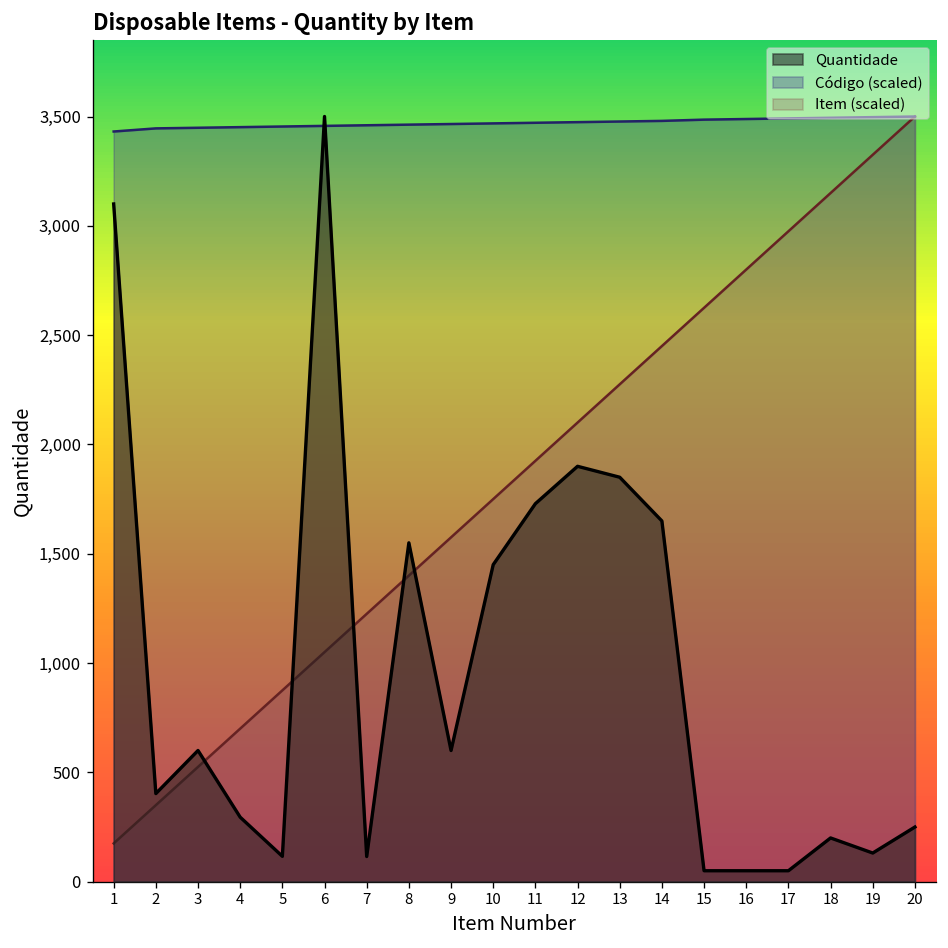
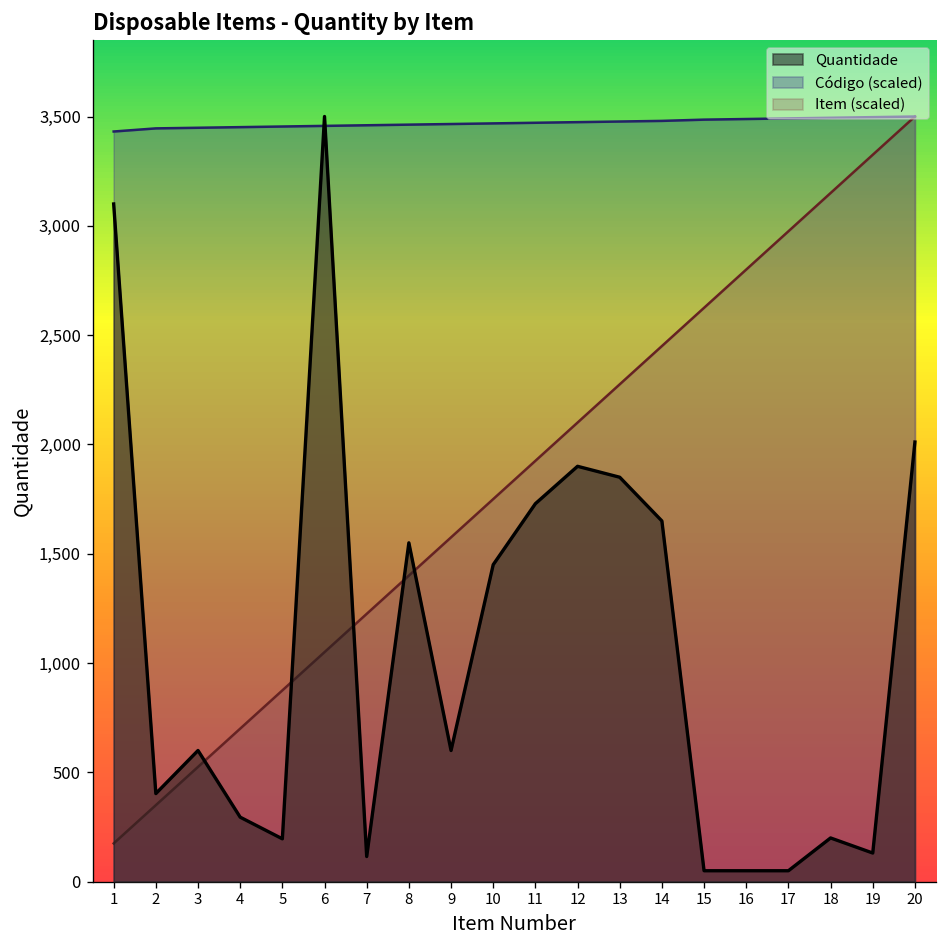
  {
    "Quantidade": {
      "1": "3,100",
      "2": "400",
      "3": "600",
      "4": "300",
-     "5": "120",
+     "5": "200",
      "6": "3,500",
      "7": "120",
      "8": "1,550",
      "9": "600",
      "10": "1,450",
      "11": "1,730",
      "12": "1,900",
      "13": "1,850",
      "14": "1,650",
      "15": "50",
      "16": "50",
      "17": "50",
      "18": "200",
      "19": "130",
-     "20": "250"
+     "20": "2,010"
    }
  }
